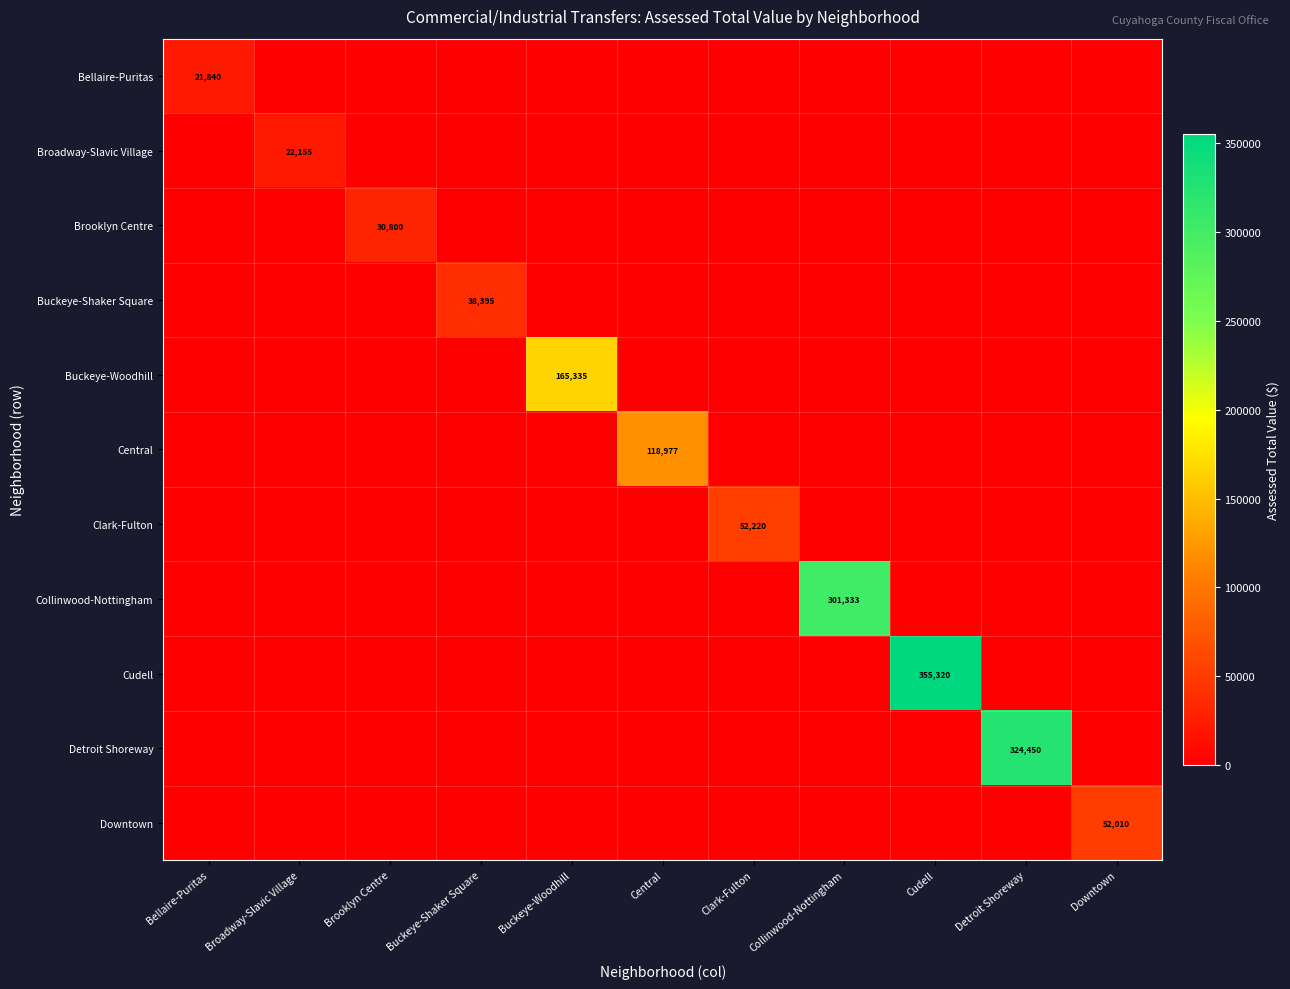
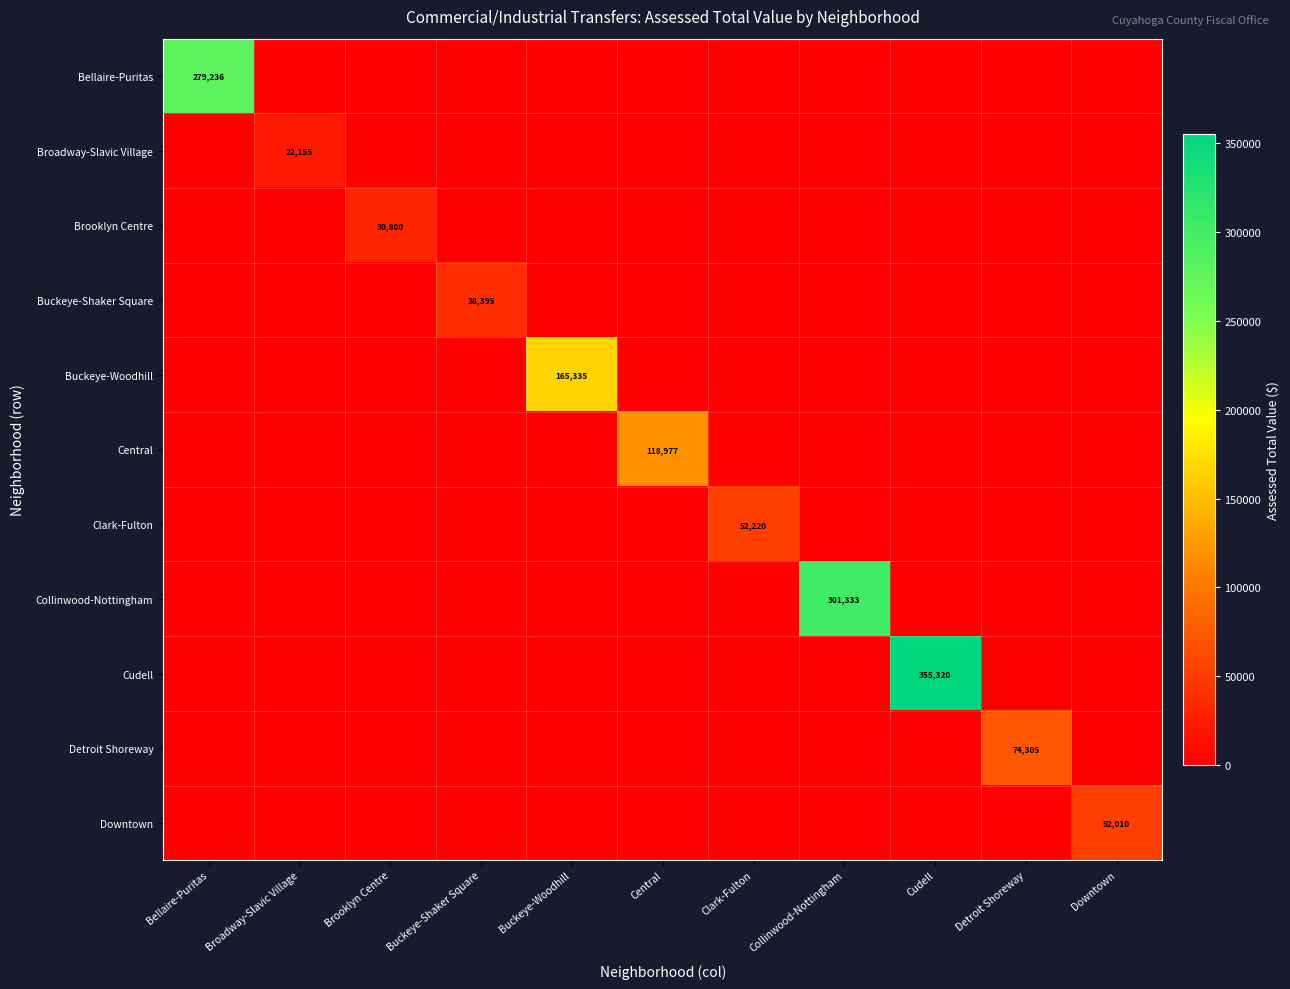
  {
    "Bellaire-Puritas": {
-     "Bellaire-Puritas": "21,840"
+     "Bellaire-Puritas": "279,236"
    },
    "Broadway-Slavic Village": {
      "Broadway-Slavic Village": "22,155"
    },
    "Brooklyn Centre": {
      "Brooklyn Centre": "30,800"
    },
    "Buckeye-Shaker Square": {
      "Buckeye-Shaker Square": "38,395"
    },
    "Buckeye-Woodhill": {
      "Buckeye-Woodhill": "165,335"
    },
    "Central": {
      "Central": "118,977"
    },
    "Clark-Fulton": {
      "Clark-Fulton": "52,220"
    },
    "Collinwood-Nottingham": {
      "Collinwood-Nottingham": "301,333"
    },
    "Cudell": {
      "Cudell": "355,320"
    },
    "Detroit Shoreway": {
-     "Detroit Shoreway": "324,450"
+     "Detroit Shoreway": "74,305"
    },
    "Downtown": {
      "Downtown": "52,010"
    }
  }
